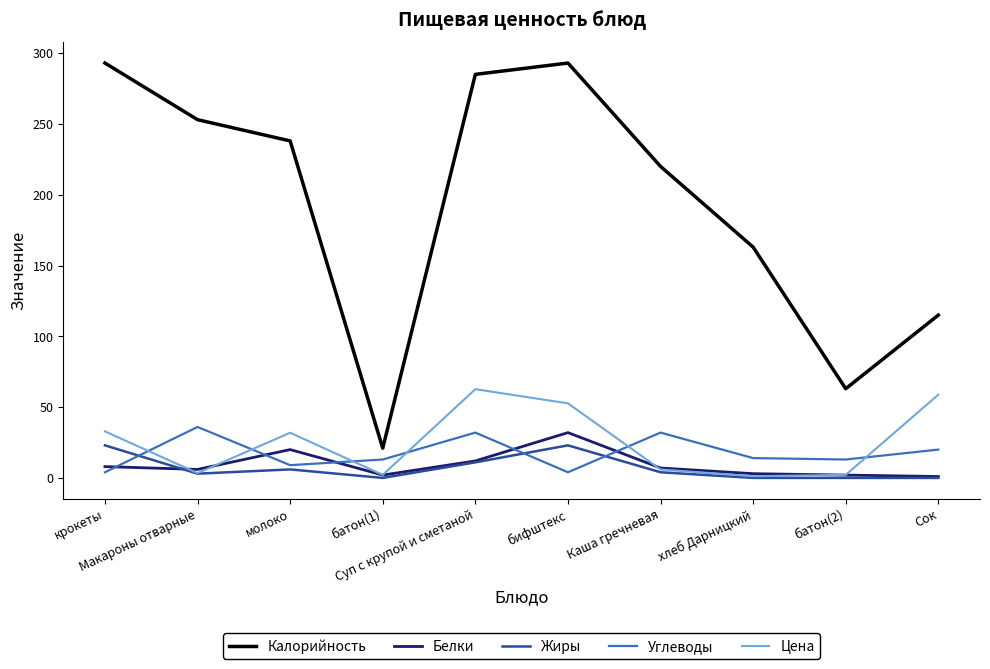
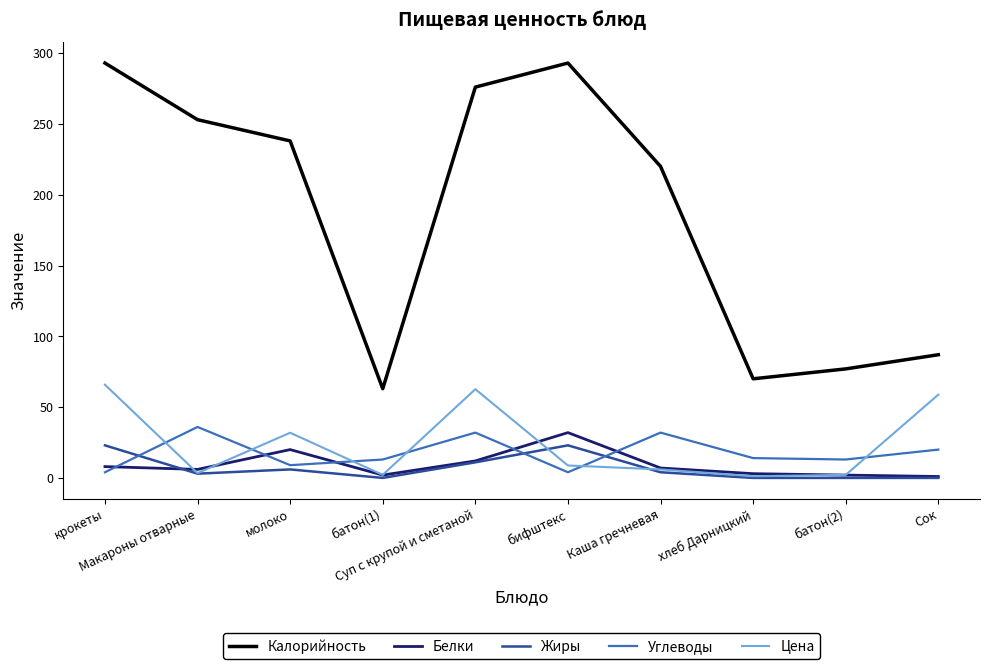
  {
    "Калорийность": {
      "крокеты": 293,
      "Макароны отварные": 253,
      "молоко": 238,
-     "батон(1)": 21,
-     "Суп с крупой и сметаной": 285,
+     "батон(1)": 63,
+     "Суп с крупой и сметаной": 276,
      "бифштекс": 293,
      "Каша гречневая": 220,
-     "хлеб Дарницкий": 163,
-     "батон(2)": 63,
-     "Сок": 115
+     "хлеб Дарницкий": 70,
+     "батон(2)": 77,
+     "Сок": 87
    },
    "Белки": {
      "крокеты": 8,
      "Макароны отварные": 6,
      "молоко": 20,
      "бифштекс": 32,
      "хлеб Дарницкий": 3
    },
    "Цена": {
-     "крокеты": 33,
+     "крокеты": 66,
      "молоко": 32,
      "Суп с крупой и сметаной": 63,
-     "бифштекс": 53,
+     "бифштекс": 9,
      "Сок": 59
    }
  }
